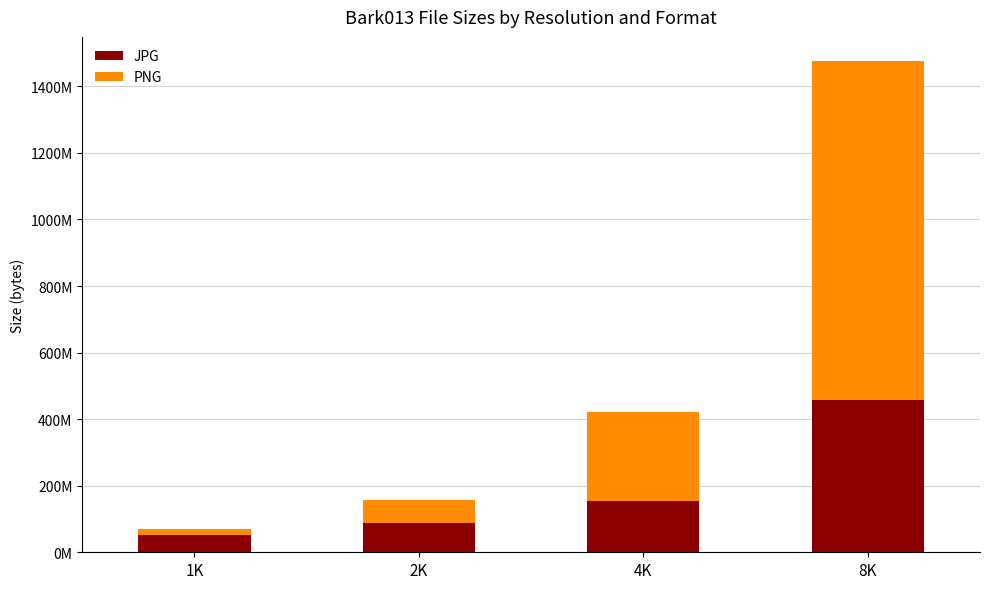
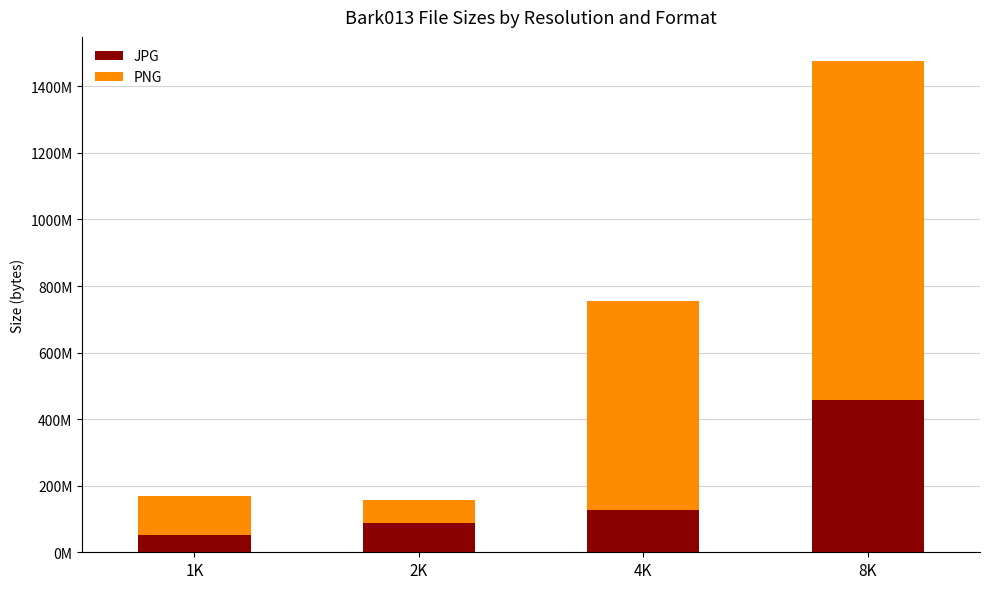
  {
    "JPG": {
      "1K": 50000000,
      "2K": 90000000,
-     "4K": 150000000,
+     "4K": 130000000,
      "8K": 460000000
    },
    "PNG": {
-     "1K": 20000000,
+     "1K": 120000000,
      "2K": 70000000,
-     "4K": 270000000,
+     "4K": 630000000,
      "8K": 1020000000
    }
  }
